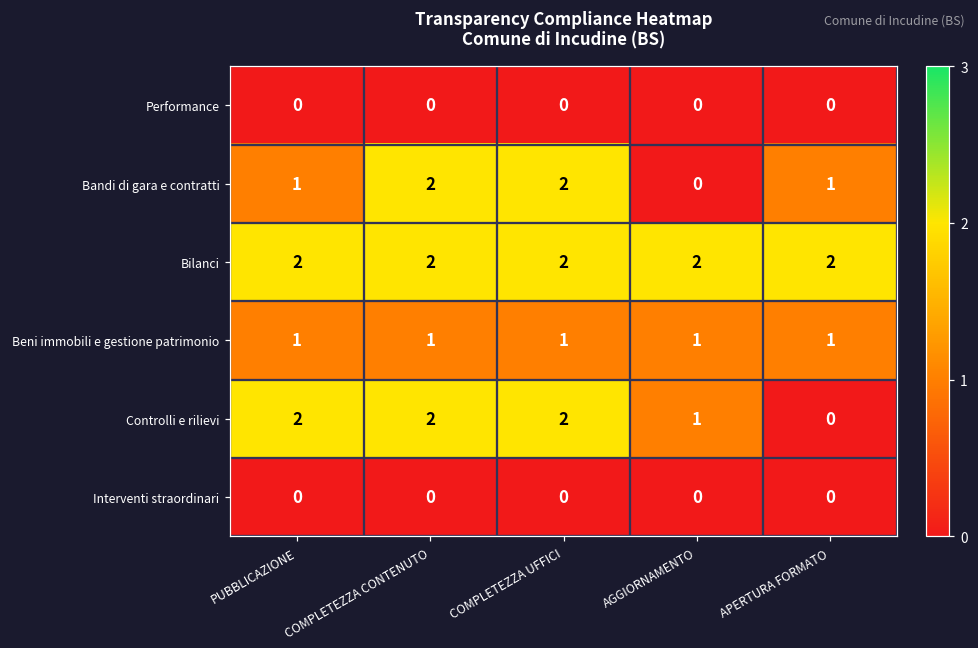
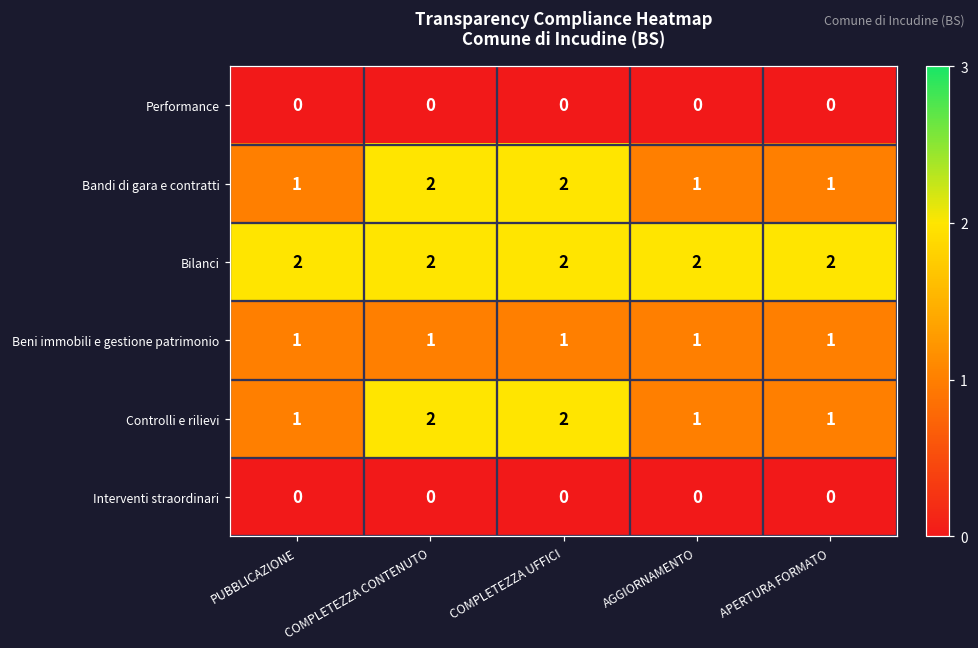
  {
    "Performance": {
      "PUBBLICAZIONE": 0,
      "COMPLETEZZA CONTENUTO": 0,
      "COMPLETEZZA UFFICI": 0,
      "AGGIORNAMENTO": 0,
      "APERTURA FORMATO": 0
    },
    "Bandi di gara e contratti": {
      "PUBBLICAZIONE": 1,
      "COMPLETEZZA CONTENUTO": 2,
      "COMPLETEZZA UFFICI": 2,
-     "AGGIORNAMENTO": 0,
+     "AGGIORNAMENTO": 1,
      "APERTURA FORMATO": 1
    },
    "Bilanci": {
      "PUBBLICAZIONE": 2,
      "COMPLETEZZA CONTENUTO": 2,
      "COMPLETEZZA UFFICI": 2,
      "AGGIORNAMENTO": 2,
      "APERTURA FORMATO": 2
    },
    "Beni immobili e gestione patrimonio": {
      "PUBBLICAZIONE": 1,
      "COMPLETEZZA CONTENUTO": 1,
      "COMPLETEZZA UFFICI": 1,
      "AGGIORNAMENTO": 1,
      "APERTURA FORMATO": 1
    },
    "Controlli e rilievi": {
-     "PUBBLICAZIONE": 2,
+     "PUBBLICAZIONE": 1,
      "COMPLETEZZA CONTENUTO": 2,
      "COMPLETEZZA UFFICI": 2,
      "AGGIORNAMENTO": 1,
-     "APERTURA FORMATO": 0
+     "APERTURA FORMATO": 1
    },
    "Interventi straordinari": {
      "PUBBLICAZIONE": 0,
      "COMPLETEZZA CONTENUTO": 0,
      "COMPLETEZZA UFFICI": 0,
      "AGGIORNAMENTO": 0,
      "APERTURA FORMATO": 0
    }
  }
